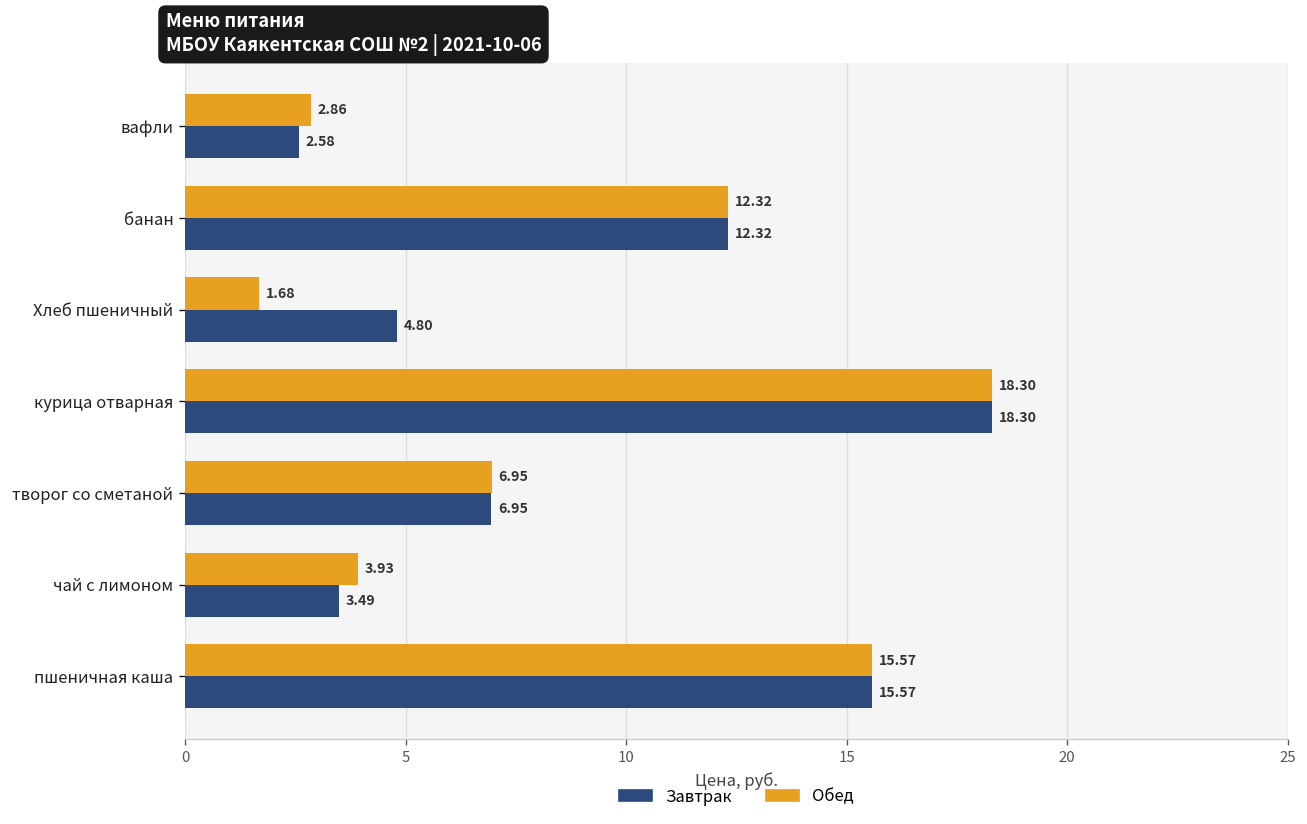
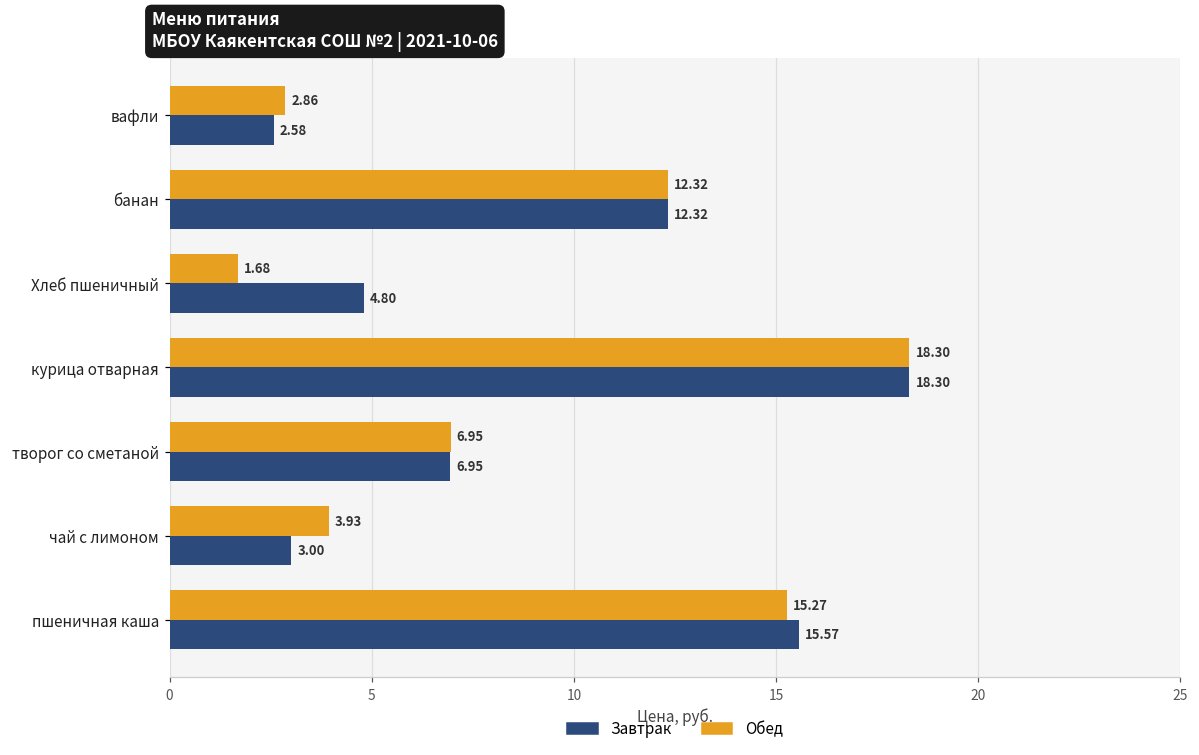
  {
    "Завтрак": {
      "вафли": 2.58,
      "банан": 12.32,
      "Хлеб пшеничный": 4.80,
      "курица отварная": 18.30,
      "творог со сметаной": 6.95,
-     "чай с лимоном": 3.49,
+     "чай с лимоном": 3.00,
      "пшеничная каша": 15.57
    },
    "Обед": {
      "вафли": 2.86,
      "банан": 12.32,
      "Хлеб пшеничный": 1.68,
      "курица отварная": 18.30,
      "творог со сметаной": 6.95,
      "чай с лимоном": 3.93,
-     "пшеничная каша": 15.57
+     "пшеничная каша": 15.27
    }
  }
